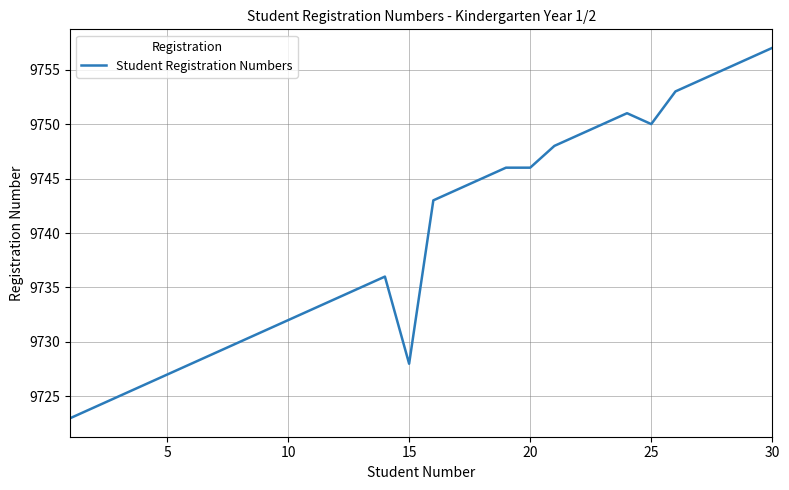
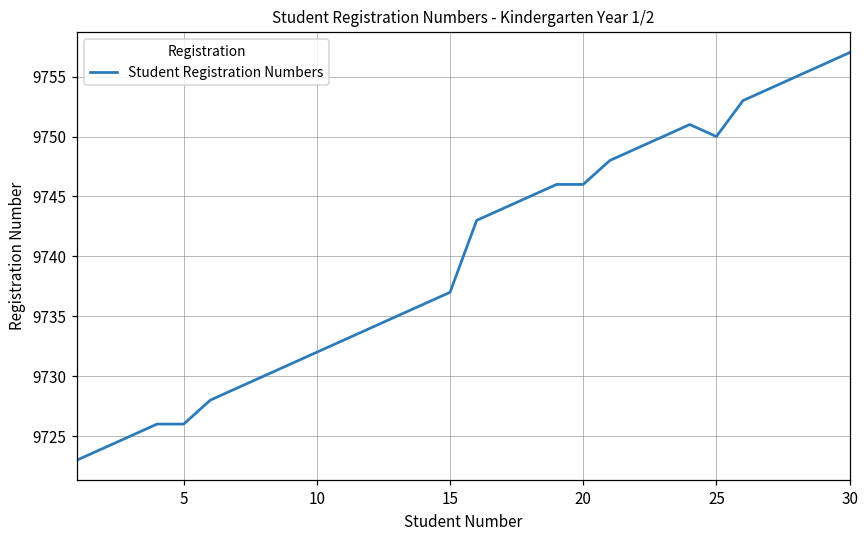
  {
-   "5": 9727,
+   "5": 9726,
    "10": 9732,
-   "15": 9728,
+   "15": 9737,
    "20": 9746,
    "25": 9750,
    "30": 9757
  }
